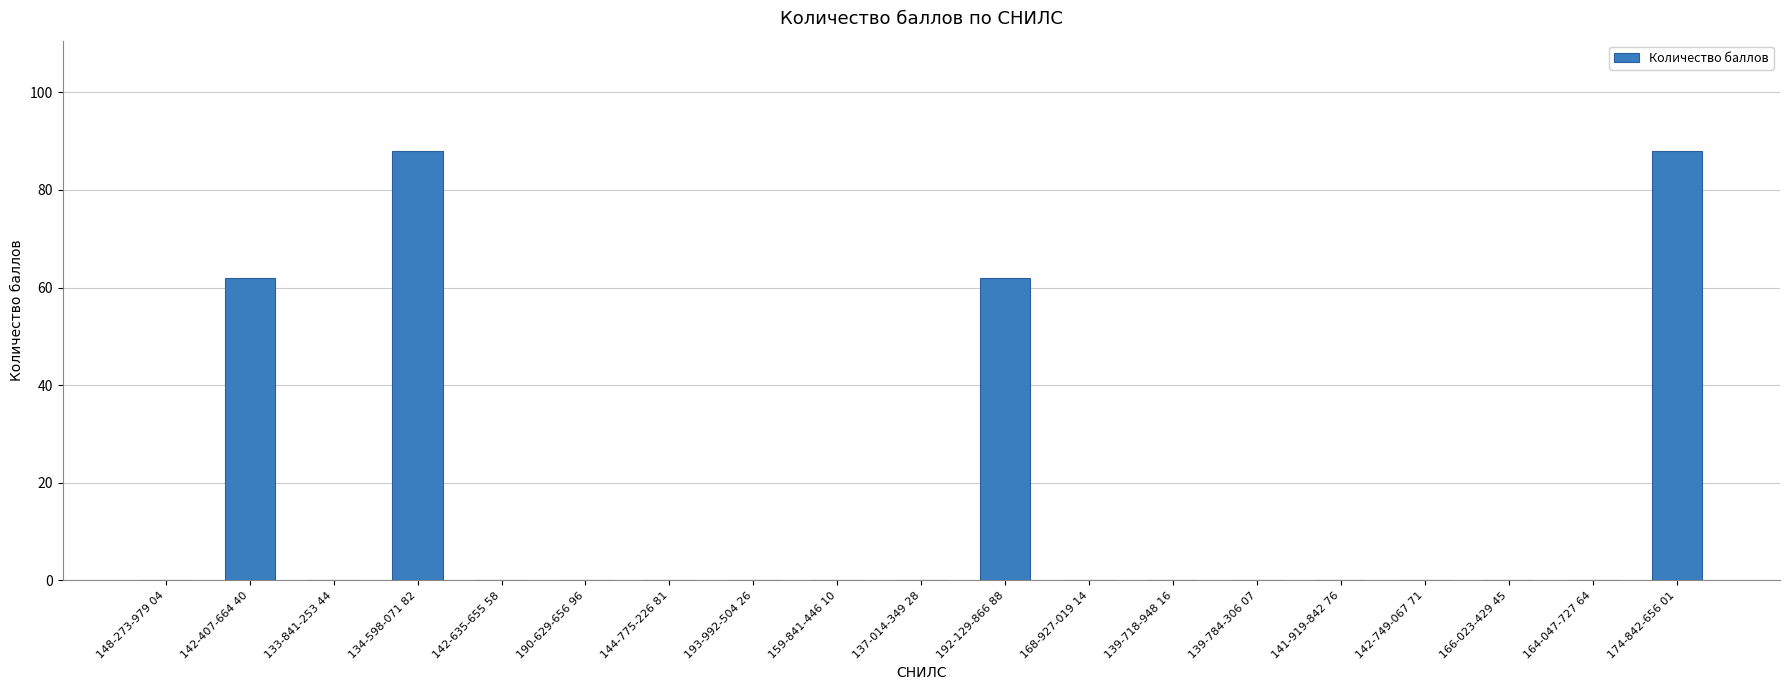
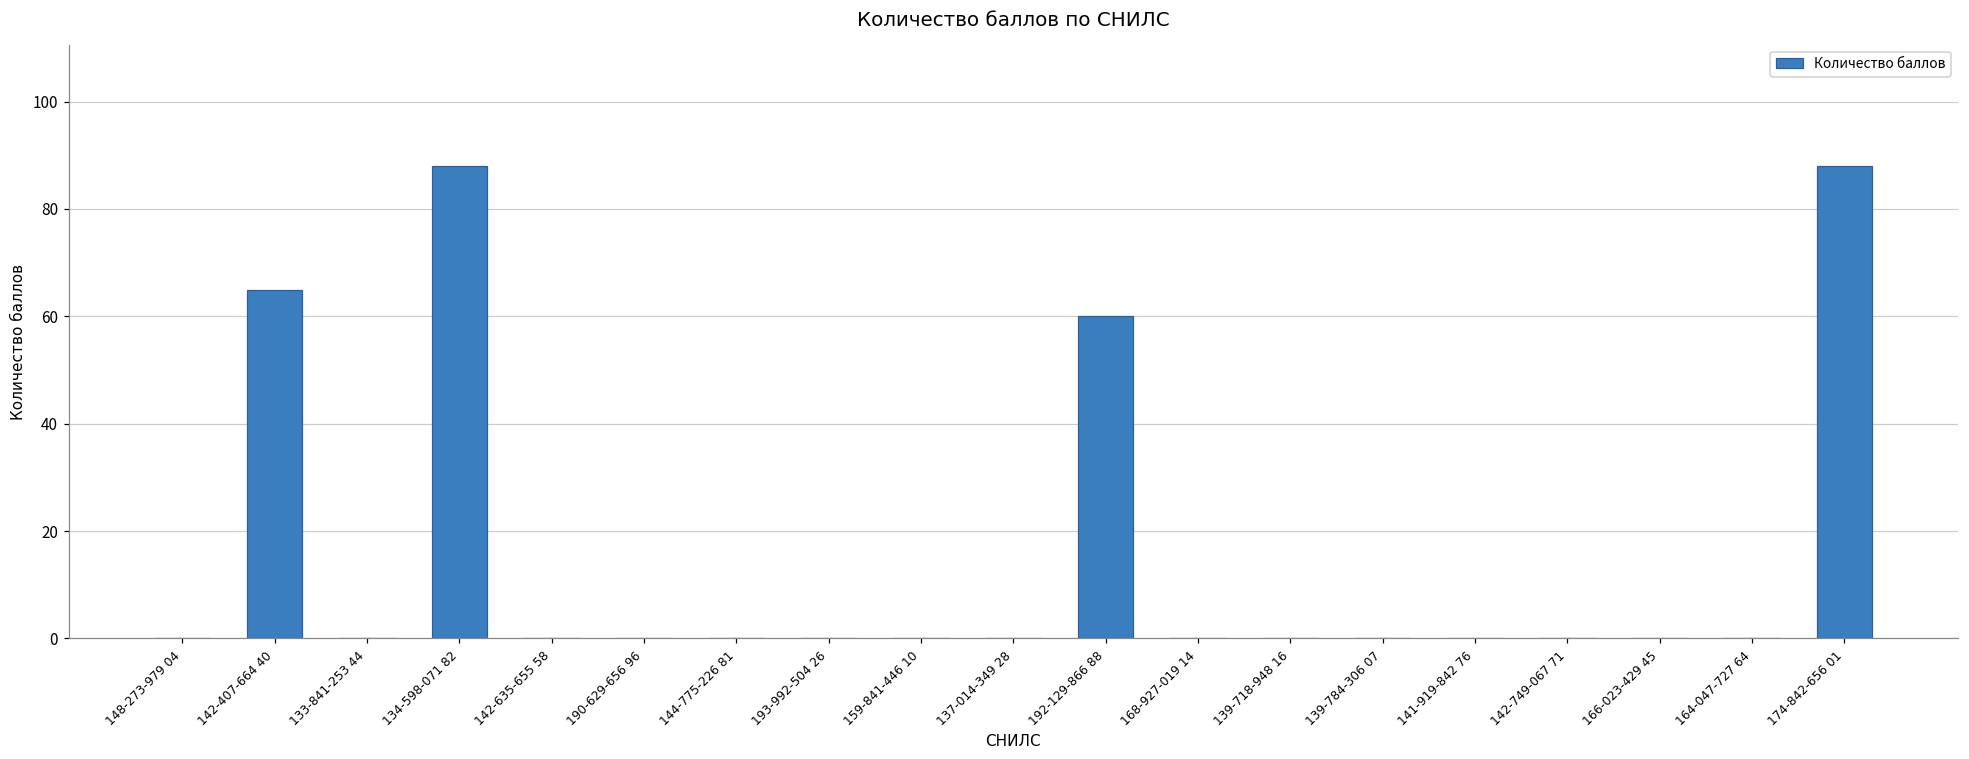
  {
    "148-273-979 04": 0,
-   "142-407-664 40": 62,
+   "142-407-664 40": 65,
    "133-841-253 44": 0,
    "134-598-071 82": 88,
    "142-635-655 58": 0,
    "190-629-656 96": 0,
    "144-775-226 81": 0,
    "193-992-504 26": 0,
    "159-841-446 10": 0,
    "137-014-349 28": 0,
-   "192-129-866 88": 62,
+   "192-129-866 88": 60,
    "168-927-019 14": 0,
    "139-718-948 16": 0,
    "139-784-306 07": 0,
    "141-919-842 76": 0,
    "142-749-067 71": 0,
    "166-023-429 45": 0,
    "164-047-727 64": 0,
    "174-842-656 01": 88
  }
